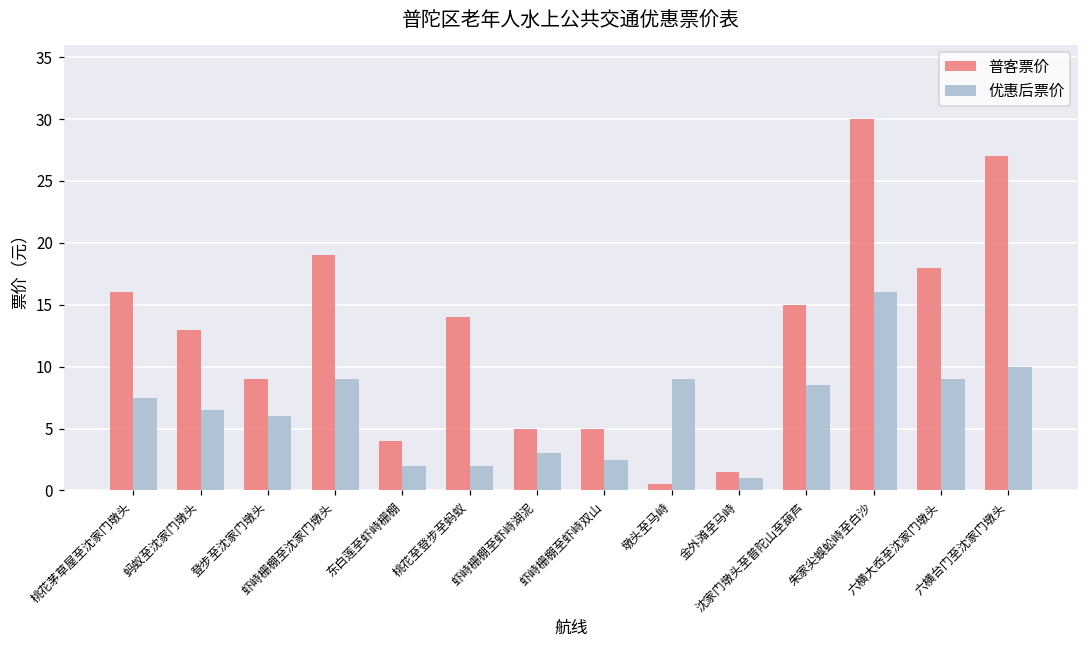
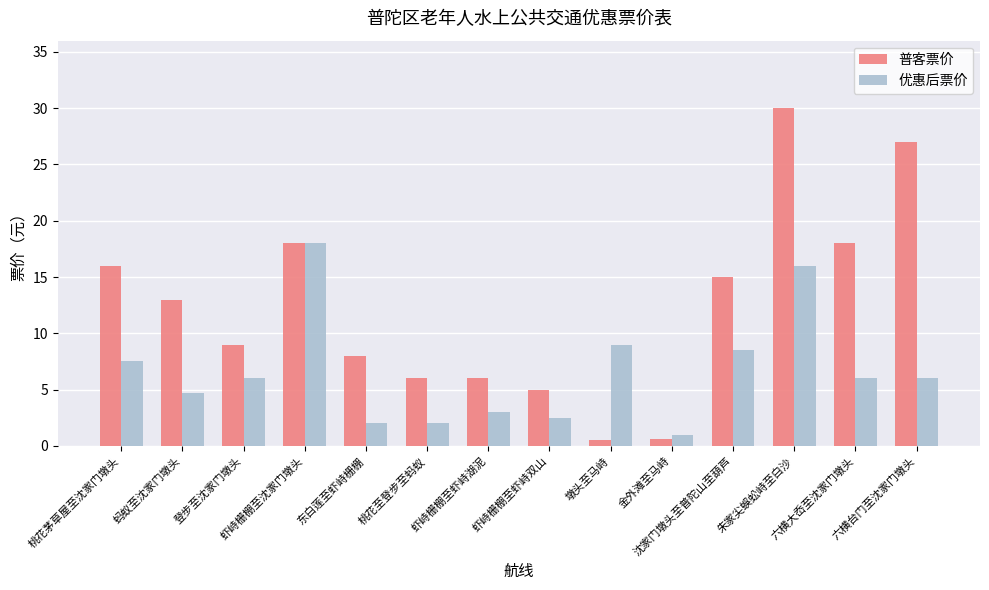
  {
    "普客票价": {
      "桃花茅草屋至沈家门墩头": 16.0,
      "蚂蚁至沈家门墩头": 13.0,
      "登步至沈家门墩头": 9.0,
-     "虾峙栅棚至沈家门墩头": 19,
-     "东白莲至虾峙栅棚": 4,
-     "桃花至登步至蚂蚁": 14,
-     "虾峙栅棚至虾峙湖泥": 5,
+     "虾峙栅棚至沈家门墩头": 18,
+     "东白莲至虾峙栅棚": 8,
+     "桃花至登步至蚂蚁": 6,
+     "虾峙栅棚至虾峙湖泥": 6,
      "虾峙栅棚至虾峙双山": 5.0,
      "墩头至马峙": 0.5,
-     "金外滩至马峙": 1.5,
+     "金外滩至马峙": 0.6,
      "沈家门墩头至普陀山至葫芦": 15.0,
      "朱家尖蜈蚣峙至白沙": 30.0,
      "六横大岙至沈家门墩头": 18.0,
      "六横台门至沈家门墩头": 27.0
    },
    "优惠后票价": {
      "桃花茅草屋至沈家门墩头": 7.5,
-     "蚂蚁至沈家门墩头": 6.5,
+     "蚂蚁至沈家门墩头": 4.7,
      "登步至沈家门墩头": 6.0,
-     "虾峙栅棚至沈家门墩头": 9,
+     "虾峙栅棚至沈家门墩头": 18,
      "东白莲至虾峙栅棚": 2.0,
      "桃花至登步至蚂蚁": 2.0,
      "虾峙栅棚至虾峙湖泥": 3.0,
      "虾峙栅棚至虾峙双山": 2.5,
      "墩头至马峙": 9.0,
      "金外滩至马峙": 1.0,
      "沈家门墩头至普陀山至葫芦": 8.5,
      "朱家尖蜈蚣峙至白沙": 16.0,
-     "六横大岙至沈家门墩头": 9,
-     "六横台门至沈家门墩头": 10
+     "六横大岙至沈家门墩头": 6,
+     "六横台门至沈家门墩头": 6
    }
  }
